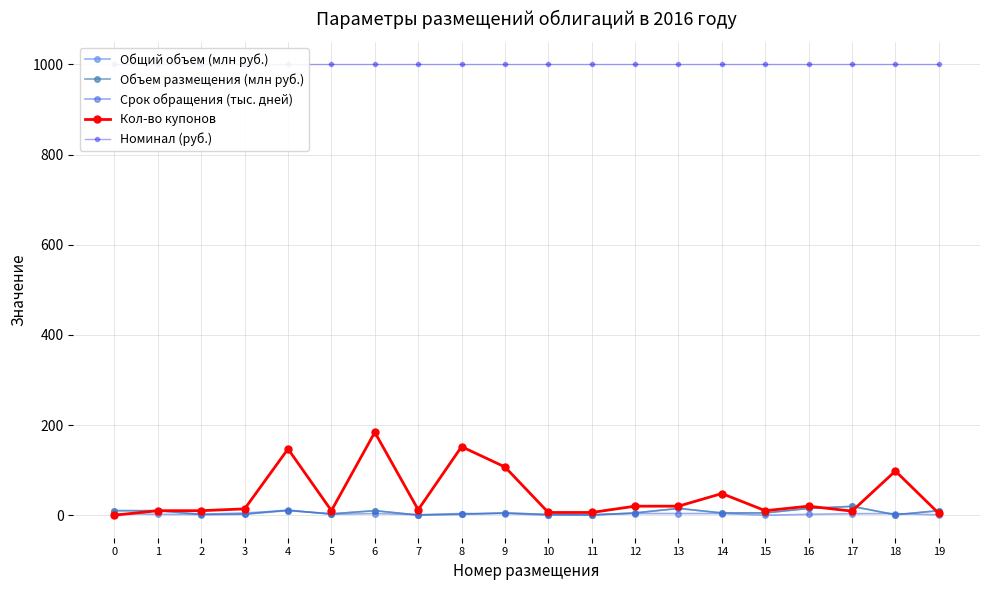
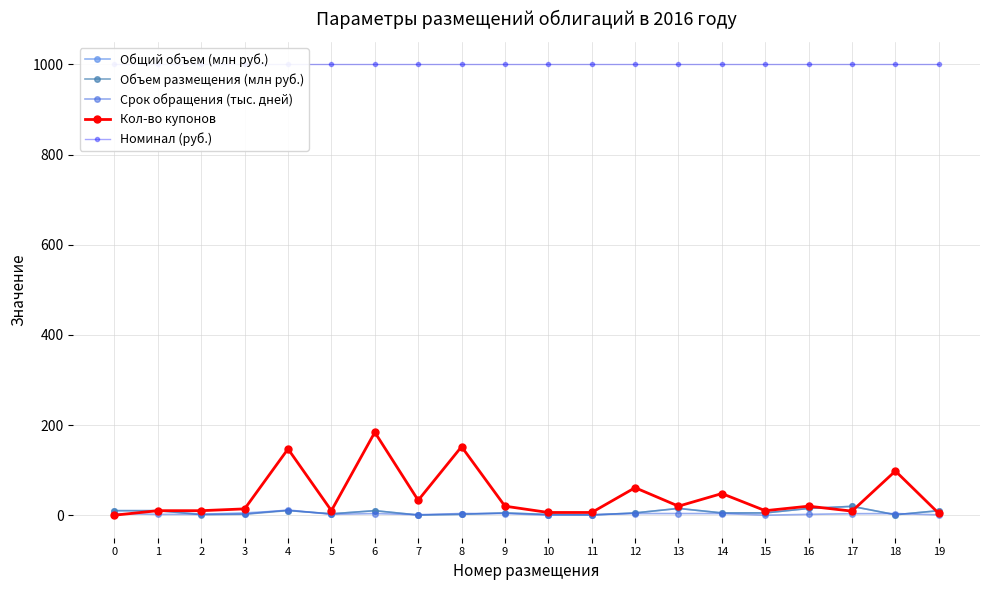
  {
    "Кол-во купонов": {
      "2": 10,
      "3": 10,
      "4": 150,
      "5": 10,
      "6": 180,
-     "7": 10,
+     "7": 30,
      "8": 150,
-     "9": 110,
-     "12": 20,
+     "9": 20,
+     "12": 60,
      "14": 50,
      "17": 10,
      "18": 100
    }
  }
